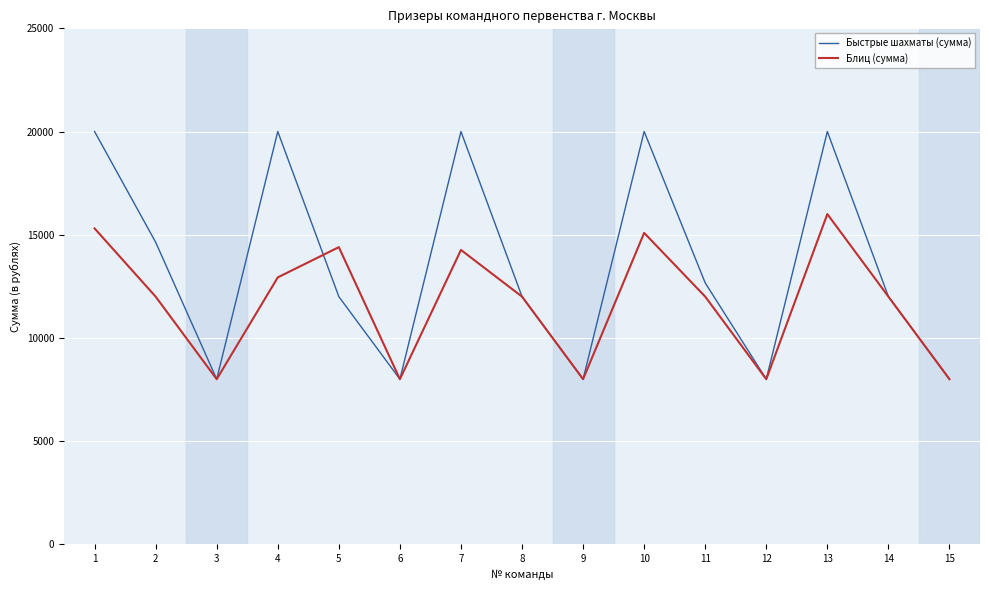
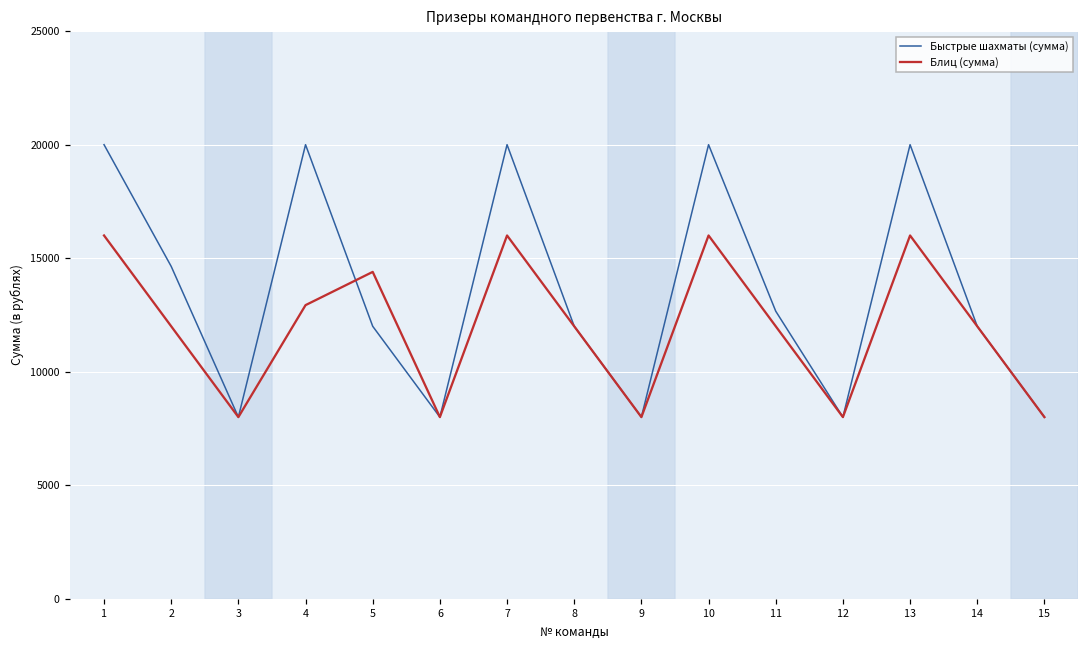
  {
    "Быстрые шахматы (сумма)": {
      "1": 20000,
      "2": 14600,
      "4": 20000,
      "5": 12000,
      "7": 20000,
      "10": 20000,
      "11": 12700,
      "13": 20000
    },
    "Блиц (сумма)": {
-     "1": 15300,
+     "1": 16000,
      "2": 12000,
      "4": 12900,
      "5": 14400,
-     "7": 14300,
-     "10": 15100,
+     "7": 16000,
+     "10": 16000,
      "11": 12000,
      "13": 16000
    }
  }
